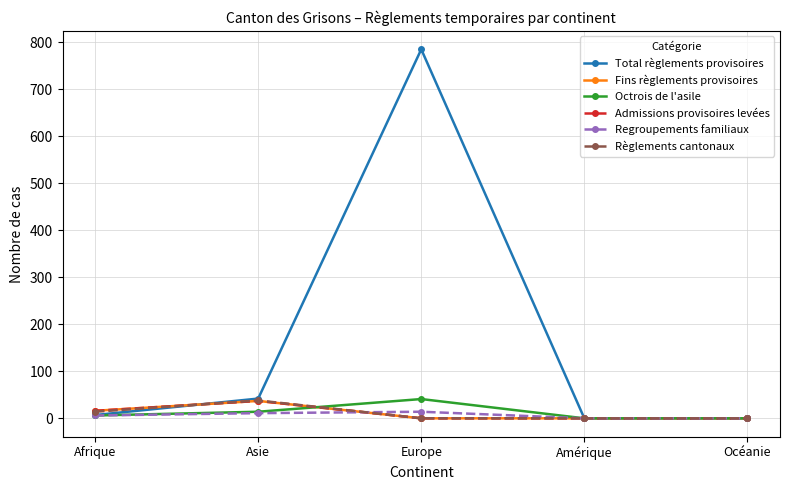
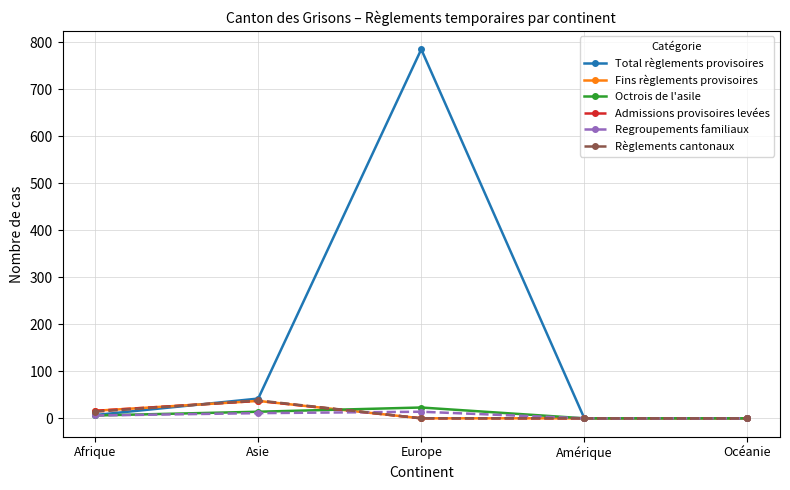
  {
    "Total règlements provisoires": {
      "Europe": 790
    },
    "Octrois de l'asile": {
-     "Europe": 40
+     "Europe": 20
    },
    "Regroupements familiaux": {
      "Europe": 10
    }
  }
